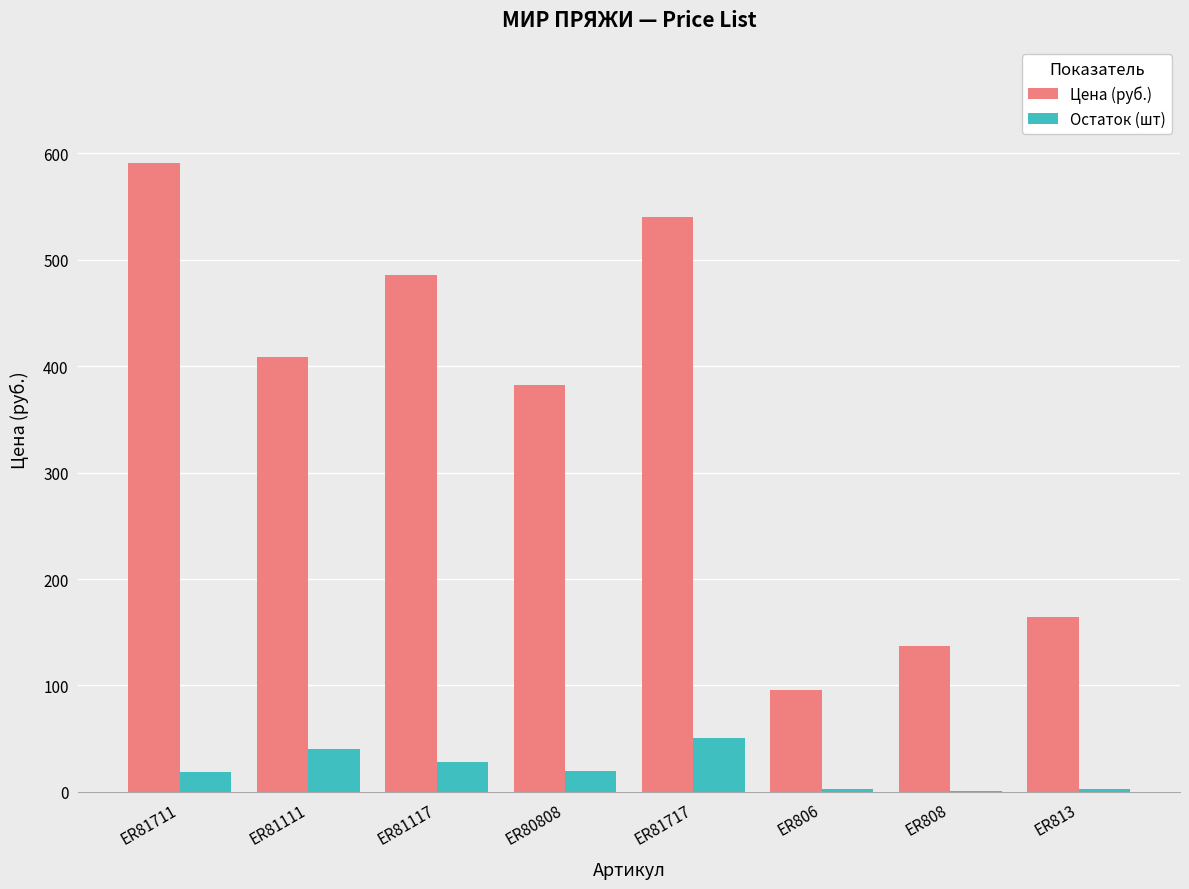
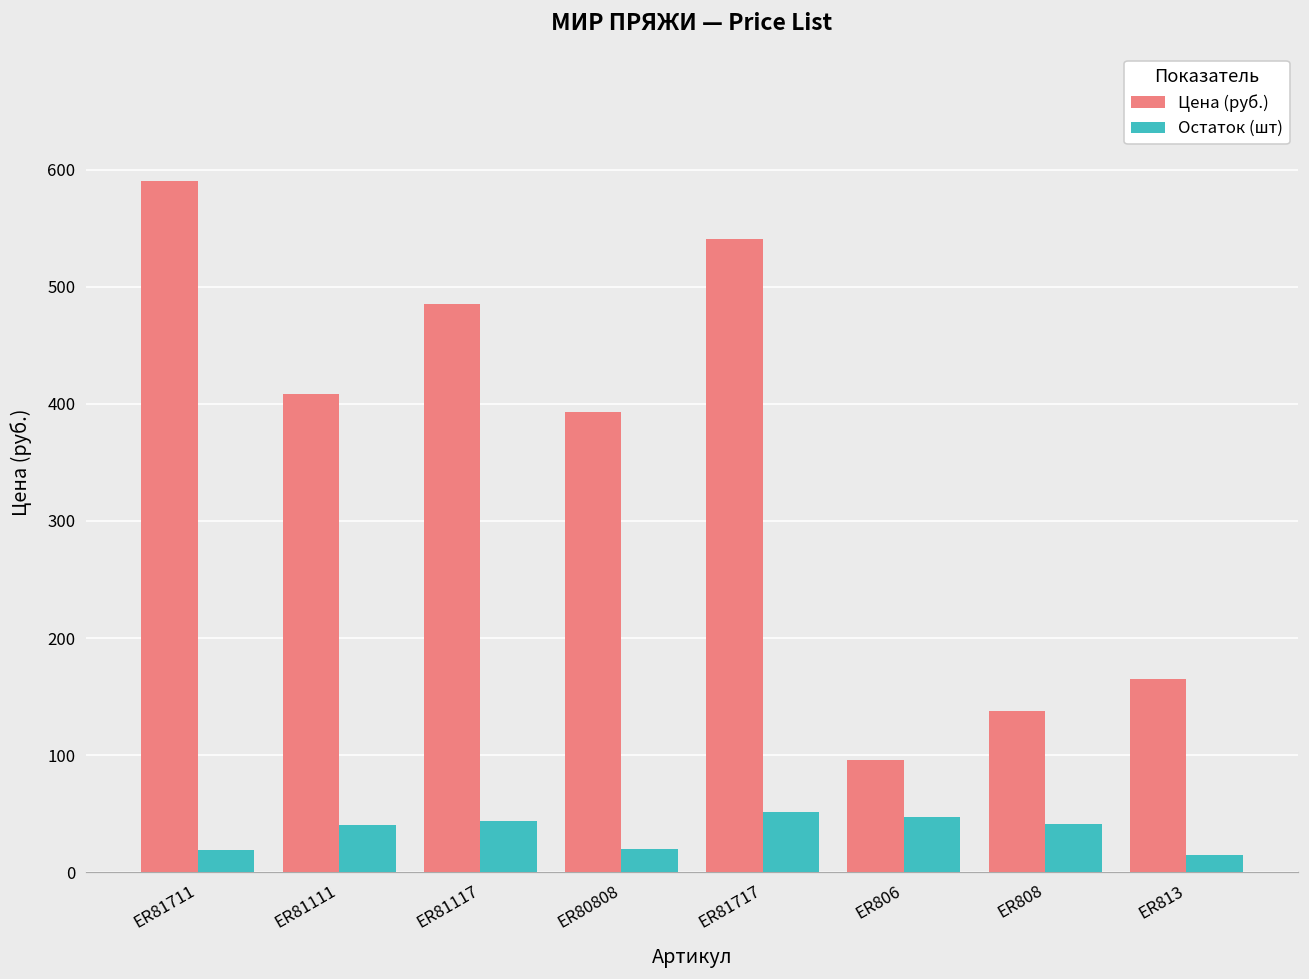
  {
    "Цена (руб.)": {
      "ER81711": 591,
      "ER81111": 408,
      "ER81117": 485,
-     "ER80808": 382,
+     "ER80808": 393,
      "ER81717": 541,
      "ER806": 96,
      "ER808": 137,
      "ER813": 165
    },
    "Остаток (шт)": {
      "ER81711": 19,
      "ER81111": 40,
-     "ER81117": 28,
+     "ER81117": 44,
      "ER80808": 20,
      "ER81717": 51,
-     "ER806": 3,
-     "ER808": 1,
-     "ER813": 3
+     "ER806": 47,
+     "ER808": 41,
+     "ER813": 15
    }
  }
